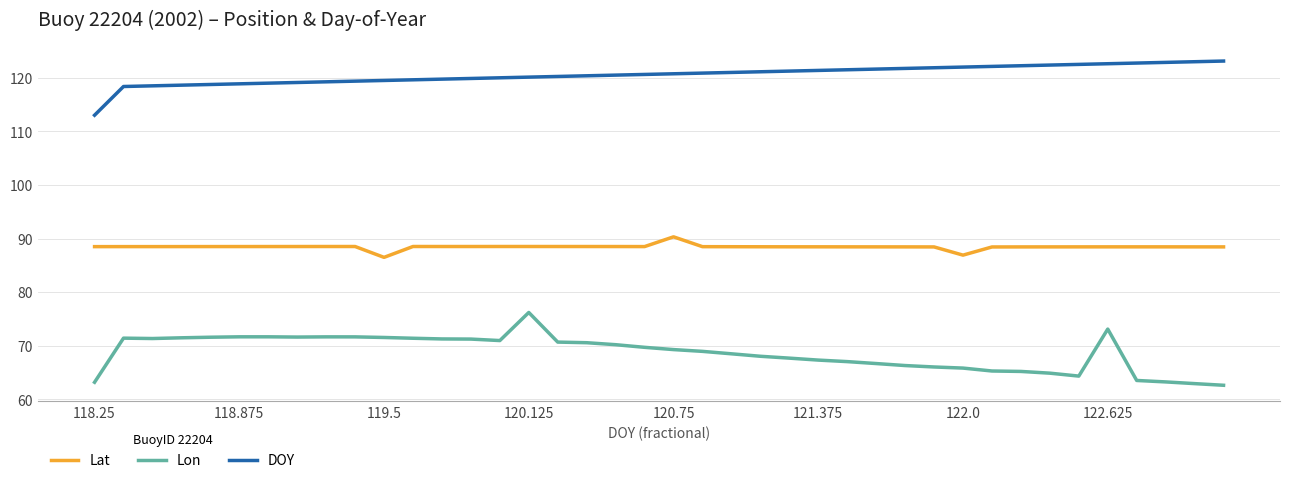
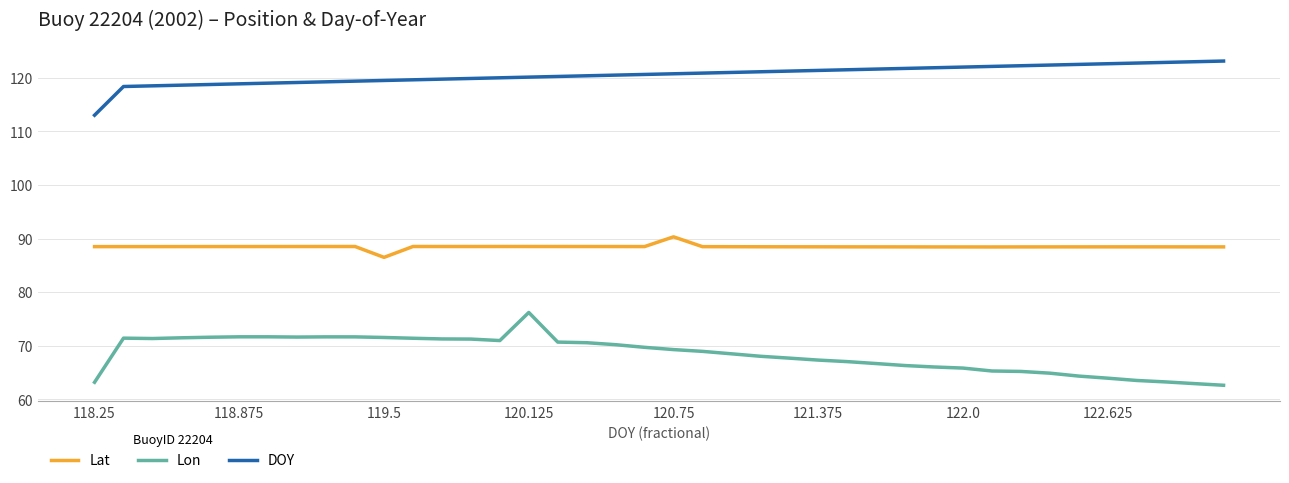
  {
    "Lat": {
      "118.25": 88,
      "118.875": 89,
      "119.5": 86,
      "120.125": 89,
      "120.75": 90,
      "121.375": 88,
-     "122.0": 87,
+     "122.0": 88,
      "122.625": 88
    },
    "Lon": {
      "118.25": 63,
      "118.875": 72,
      "119.5": 72,
      "120.125": 76,
      "120.75": 69,
      "121.375": 67,
      "122.0": 66,
-     "122.625": 73
+     "122.625": 64
    },
    "DOY": {
      "118.25": 113,
      "118.875": 119,
      "119.5": 120,
      "120.125": 120,
      "120.75": 121,
      "121.375": 121,
      "122.0": 122,
      "122.625": 123
    }
  }
